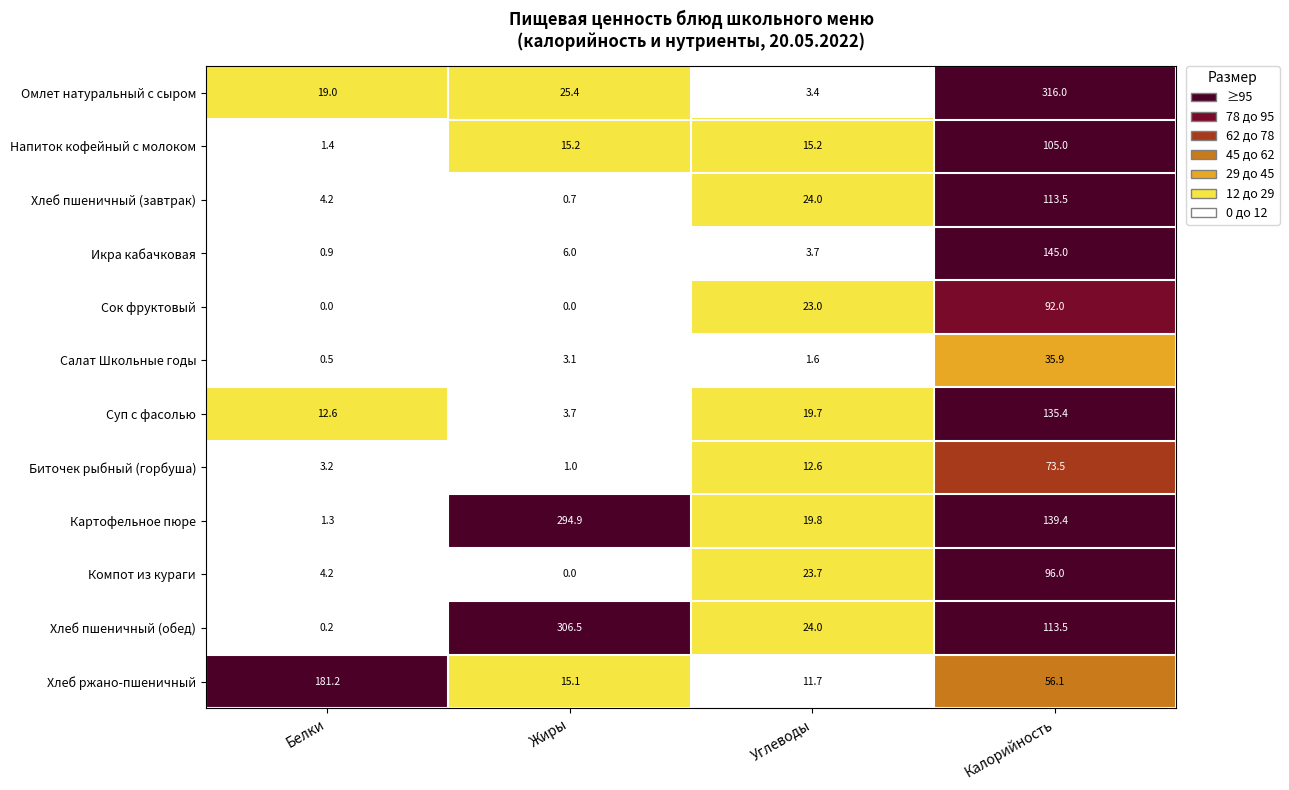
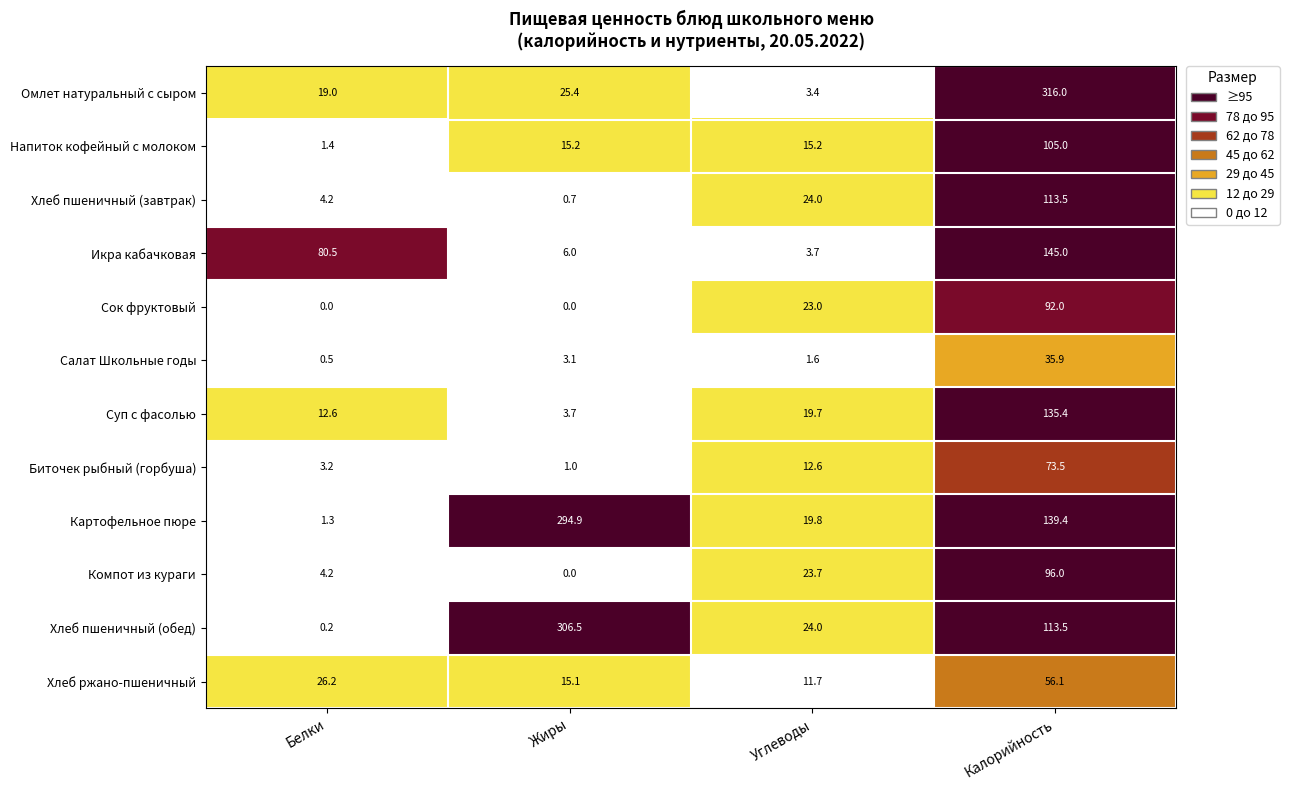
  {
    "Омлет натуральный с сыром": {
      "Белки": 19.0,
      "Жиры": 25.4,
      "Углеводы": 3.4,
      "Калорийность": 316.0
    },
    "Напиток кофейный с молоком": {
      "Белки": 1.4,
      "Жиры": 15.2,
      "Углеводы": 15.2,
      "Калорийность": 105.0
    },
    "Хлеб пшеничный (завтрак)": {
      "Белки": 4.2,
      "Жиры": 0.7,
      "Углеводы": 24.0,
      "Калорийность": 113.5
    },
    "Икра кабачковая": {
-     "Белки": 0.9,
+     "Белки": 80.5,
      "Жиры": 6.0,
      "Углеводы": 3.7,
      "Калорийность": 145.0
    },
    "Сок фруктовый": {
      "Белки": 0.0,
      "Жиры": 0.0,
      "Углеводы": 23.0,
      "Калорийность": 92.0
    },
    "Салат Школьные годы": {
      "Белки": 0.5,
      "Жиры": 3.1,
      "Углеводы": 1.6,
      "Калорийность": 35.9
    },
    "Суп с фасолью": {
      "Белки": 12.6,
      "Жиры": 3.7,
      "Углеводы": 19.7,
      "Калорийность": 135.4
    },
    "Биточек рыбный (горбуша)": {
      "Белки": 3.2,
      "Жиры": 1.0,
      "Углеводы": 12.6,
      "Калорийность": 73.5
    },
    "Картофельное пюре": {
      "Белки": 1.3,
      "Жиры": 294.9,
      "Углеводы": 19.8,
      "Калорийность": 139.4
    },
    "Компот из кураги": {
      "Белки": 4.2,
      "Жиры": 0.0,
      "Углеводы": 23.7,
      "Калорийность": 96.0
    },
    "Хлеб пшеничный (обед)": {
      "Белки": 0.2,
      "Жиры": 306.5,
      "Углеводы": 24.0,
      "Калорийность": 113.5
    },
    "Хлеб ржано-пшеничный": {
-     "Белки": 181.2,
+     "Белки": 26.2,
      "Жиры": 15.1,
      "Углеводы": 11.7,
      "Калорийность": 56.1
    }
  }
